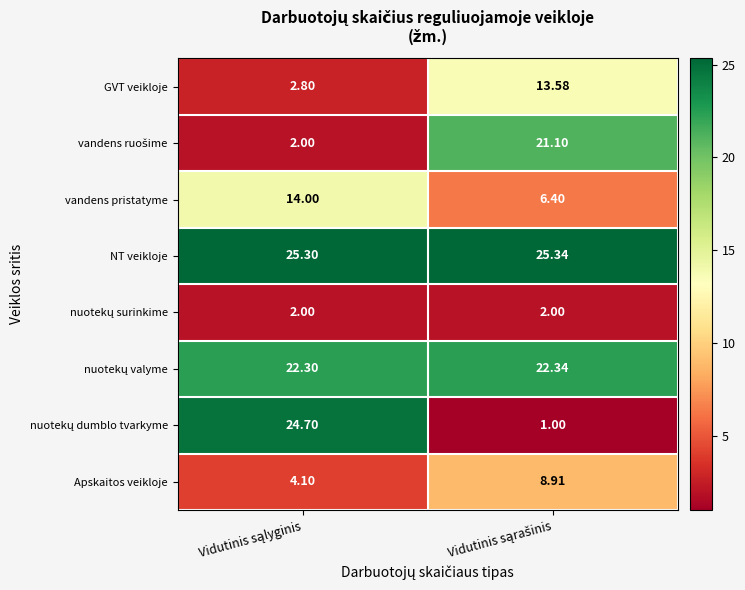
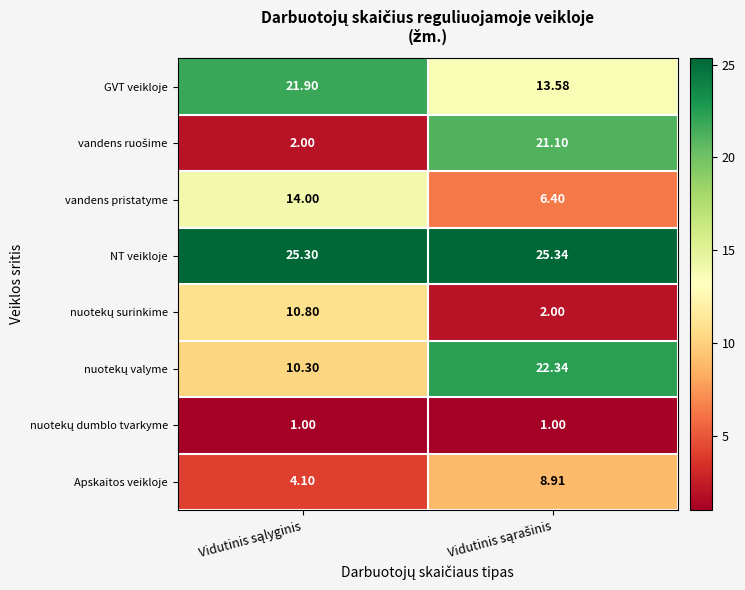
  {
    "GVT veikloje": {
-     "Vidutinis sąlyginis": 2.80,
+     "Vidutinis sąlyginis": 21.90,
      "Vidutinis sąrašinis": 13.58
    },
    "vandens ruošime": {
      "Vidutinis sąlyginis": 2.00,
      "Vidutinis sąrašinis": 21.10
    },
    "vandens pristatyme": {
      "Vidutinis sąlyginis": 14.00,
      "Vidutinis sąrašinis": 6.40
    },
    "NT veikloje": {
      "Vidutinis sąlyginis": 25.30,
      "Vidutinis sąrašinis": 25.34
    },
    "nuotekų surinkime": {
-     "Vidutinis sąlyginis": 2.00,
+     "Vidutinis sąlyginis": 10.80,
      "Vidutinis sąrašinis": 2.00
    },
    "nuotekų valyme": {
-     "Vidutinis sąlyginis": 22.30,
+     "Vidutinis sąlyginis": 10.30,
      "Vidutinis sąrašinis": 22.34
    },
    "nuotekų dumblo tvarkyme": {
-     "Vidutinis sąlyginis": 24.70,
+     "Vidutinis sąlyginis": 1.00,
      "Vidutinis sąrašinis": 1.00
    },
    "Apskaitos veikloje": {
      "Vidutinis sąlyginis": 4.10,
      "Vidutinis sąrašinis": 8.91
    }
  }
